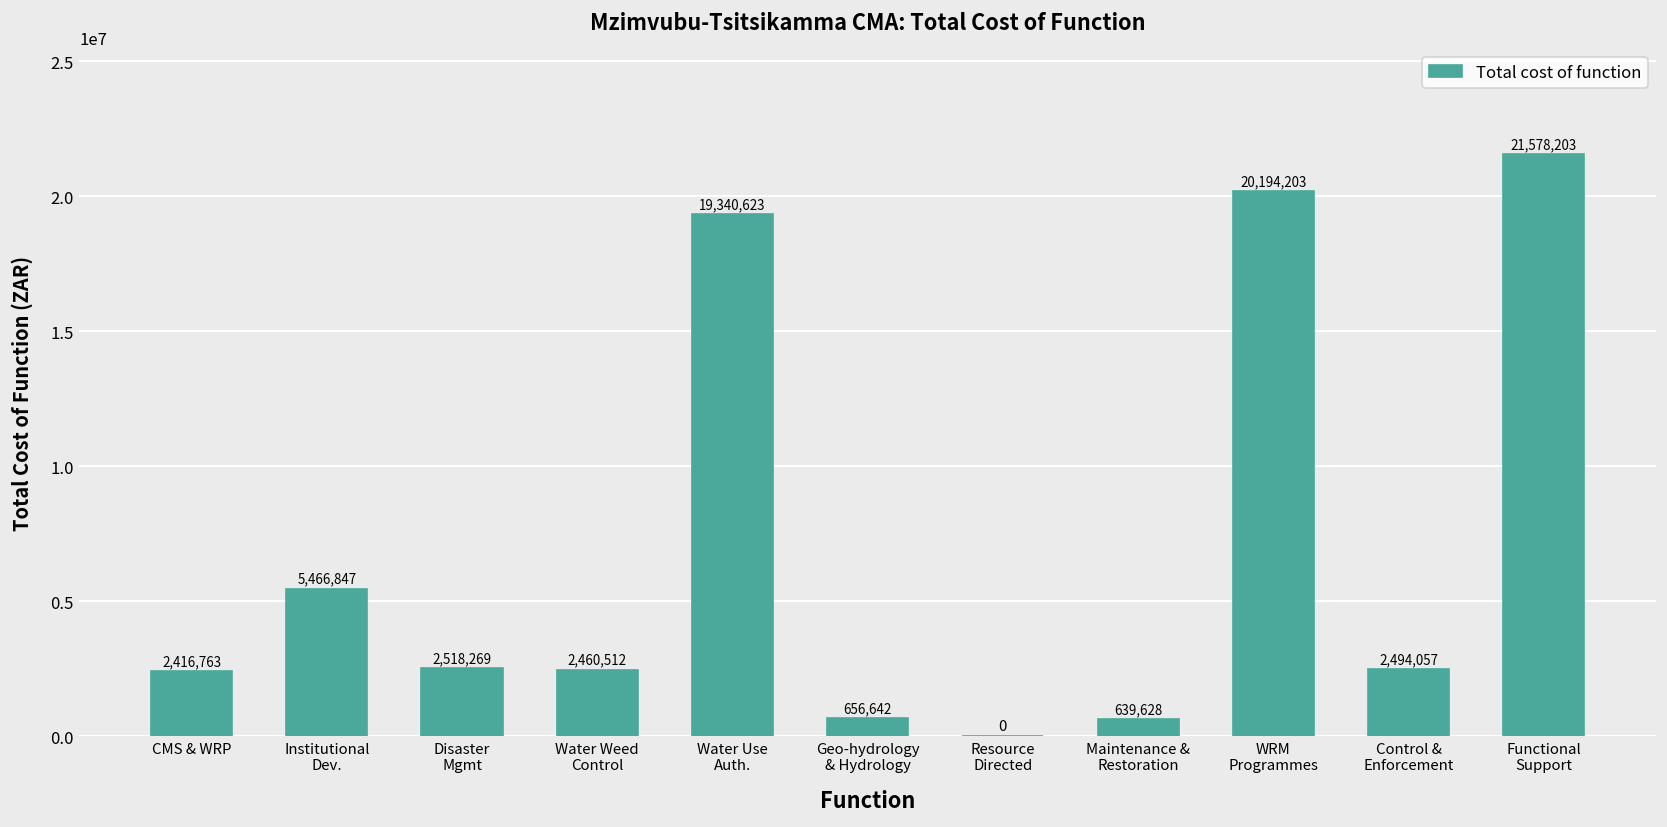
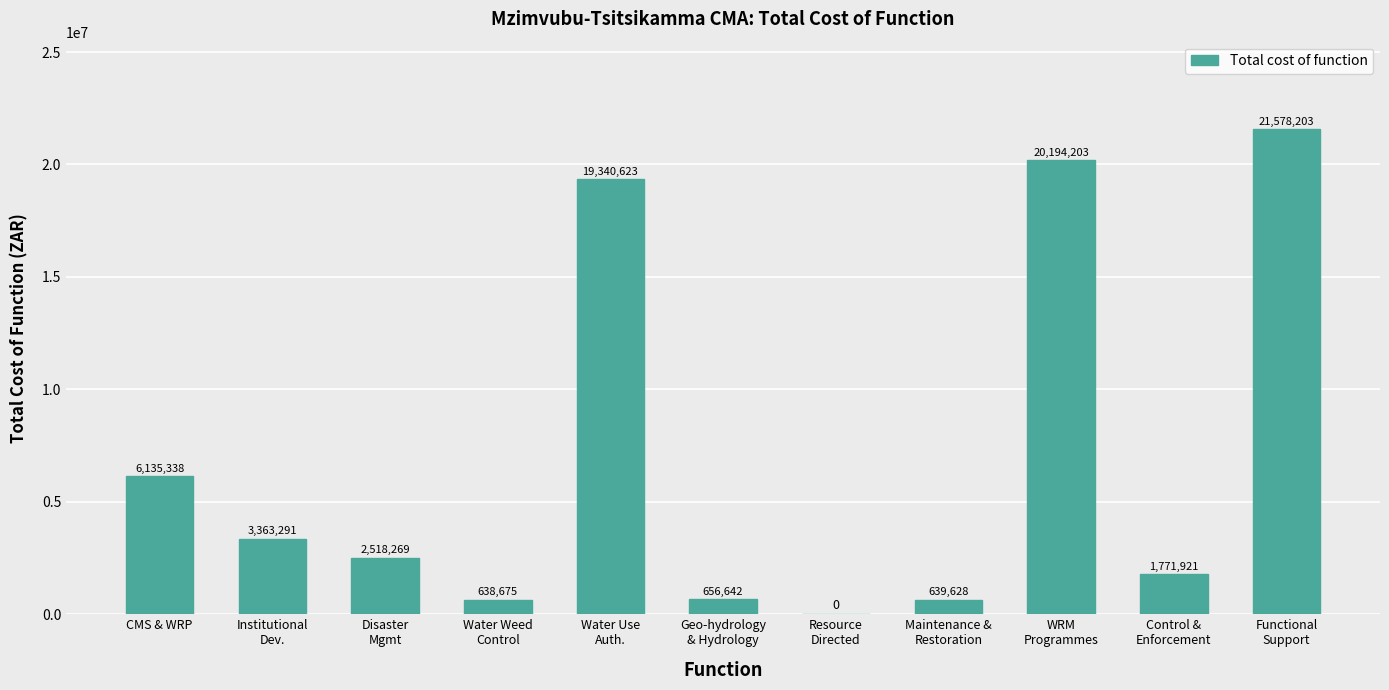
  {
-   "CMS & WRP": "2,416,763",
-   "Institutional Dev.": "5,466,847",
+   "CMS & WRP": "6,135,338",
+   "Institutional Dev.": "3,363,291",
    "Disaster Mgmt": "2,518,269",
-   "Water Weed Control": "2,460,512",
+   "Water Weed Control": "638,675",
    "Water Use Auth.": "19,340,623",
    "Geo-hydrology & Hydrology": "656,642",
    "Resource Directed": "0",
    "Maintenance & Restoration": "639,628",
    "WRM Programmes": "20,194,203",
-   "Control & Enforcement": "2,494,057",
+   "Control & Enforcement": "1,771,921",
    "Functional Support": "21,578,203"
  }
